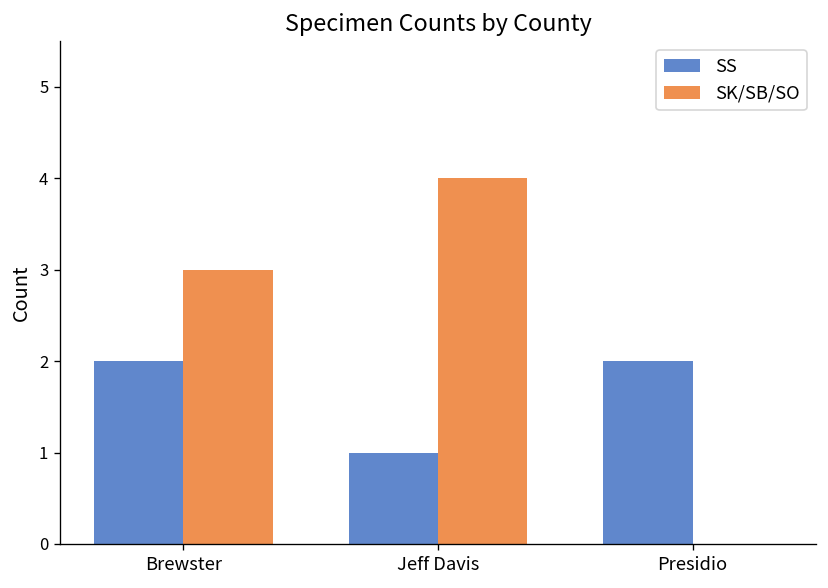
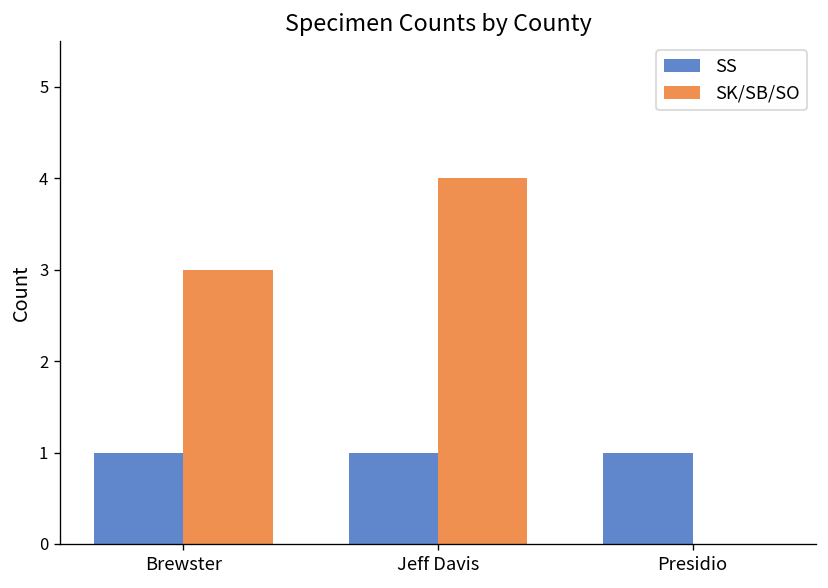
  {
    "SS": {
-     "Brewster": 2,
+     "Brewster": 1,
      "Jeff Davis": 1,
-     "Presidio": 2
+     "Presidio": 1
    },
    "SK/SB/SO": {
      "Brewster": 3,
      "Jeff Davis": 4,
      "Presidio": 0
    }
  }
